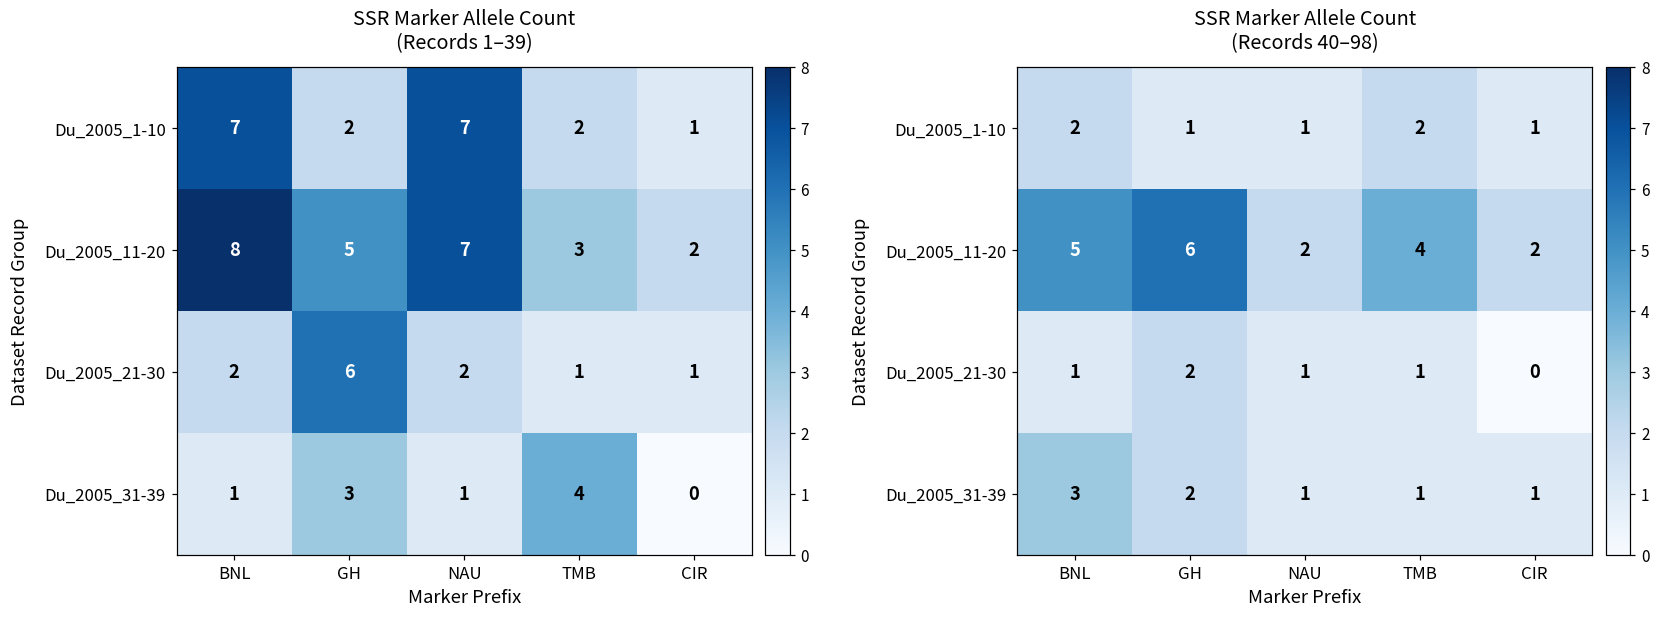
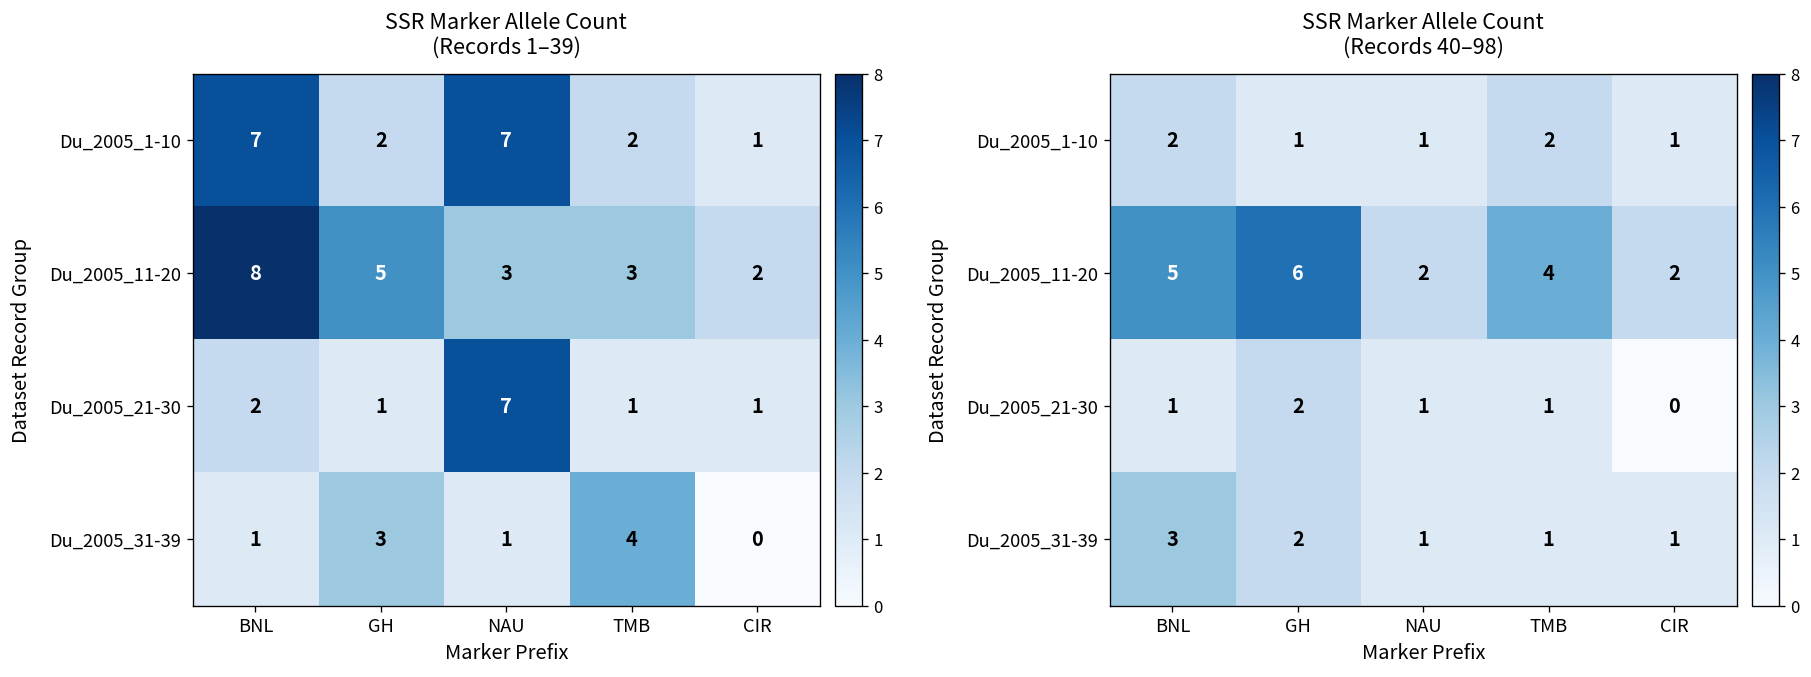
  {
    "SSR Marker Allele Count (Records 1–39)": {
      "Du_2005_1-10": {
        "BNL": 7,
        "GH": 2,
        "NAU": 7,
        "TMB": 2,
        "CIR": 1
      },
      "Du_2005_11-20": {
        "BNL": 8,
        "GH": 5,
-       "NAU": 7,
+       "NAU": 3,
        "TMB": 3,
        "CIR": 2
      },
      "Du_2005_21-30": {
        "BNL": 2,
-       "GH": 6,
-       "NAU": 2,
+       "GH": 1,
+       "NAU": 7,
        "TMB": 1,
        "CIR": 1
      },
      "Du_2005_31-39": {
        "BNL": 1,
        "GH": 3,
        "NAU": 1,
        "TMB": 4,
        "CIR": 0
      }
    },
    "SSR Marker Allele Count (Records 40–98)": {
      "Du_2005_1-10": {
        "BNL": 2,
        "GH": 1,
        "NAU": 1,
        "TMB": 2,
        "CIR": 1
      },
      "Du_2005_11-20": {
        "BNL": 5,
        "GH": 6,
        "NAU": 2,
        "TMB": 4,
        "CIR": 2
      },
      "Du_2005_21-30": {
        "BNL": 1,
        "GH": 2,
        "NAU": 1,
        "TMB": 1,
        "CIR": 0
      },
      "Du_2005_31-39": {
        "BNL": 3,
        "GH": 2,
        "NAU": 1,
        "TMB": 1,
        "CIR": 1
      }
    }
  }
